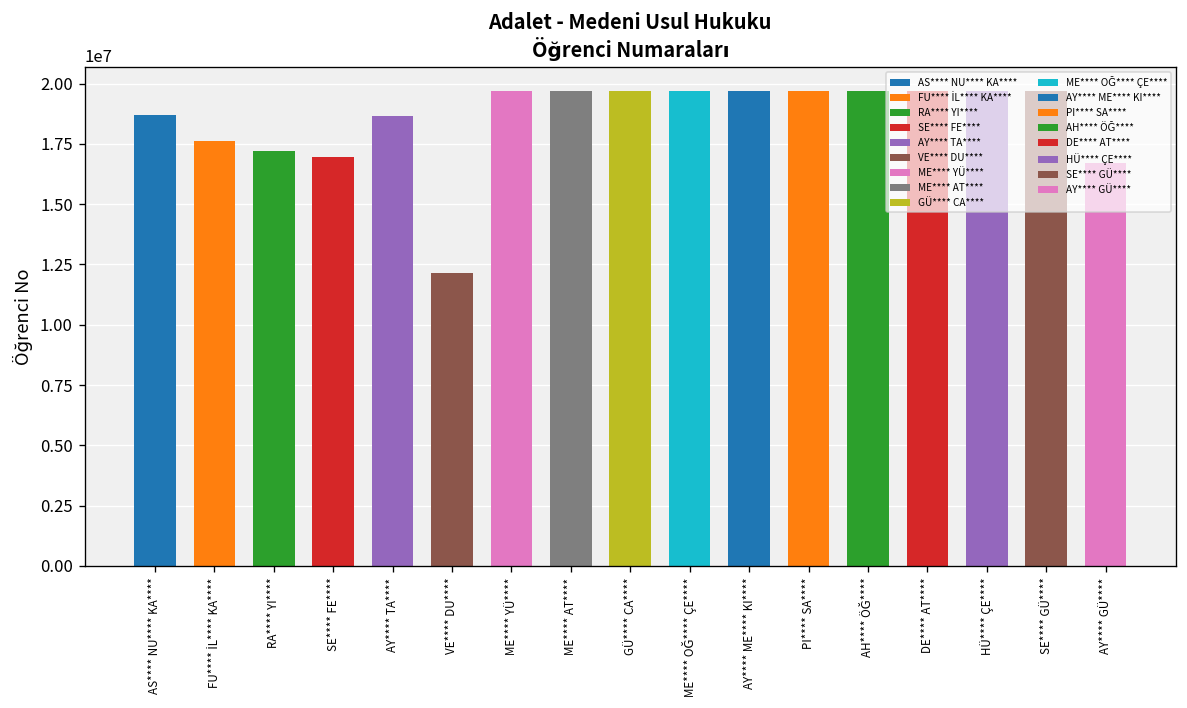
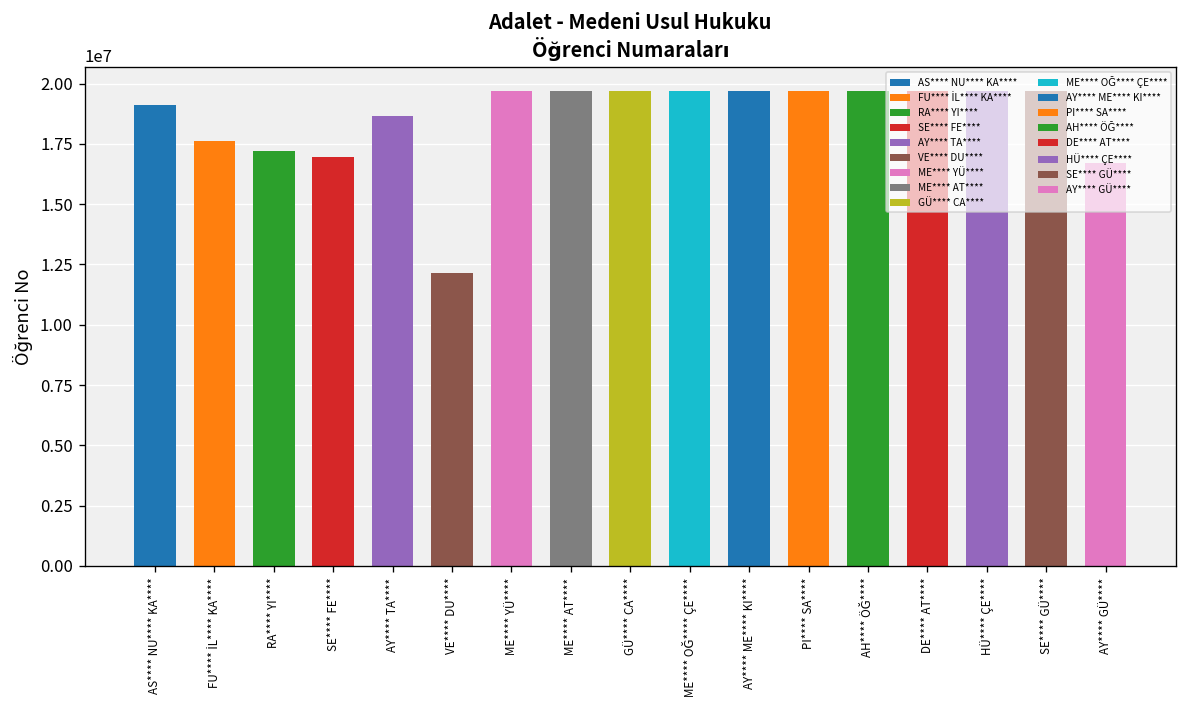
  {
-   "AS**** NU**** KA****": 18700000,
+   "AS**** NU**** KA****": 19100000,
    "FU**** İL**** KA****": 17600000,
    "RA**** YI****": 17200000,
    "SE**** FE****": 17000000,
    "AY**** TA****": 18700000,
    "VE**** DU****": 12100000,
    "ME**** YÜ****": 19700000,
    "ME**** AT****": 19700000,
    "GÜ**** CA****": 19700000,
    "ME**** OĞ**** ÇE****": 19700000,
    "AY**** ME**** KI****": 19700000,
    "PI**** SA****": 19700000,
    "AH**** ÖĞ****": 19700000
  }
